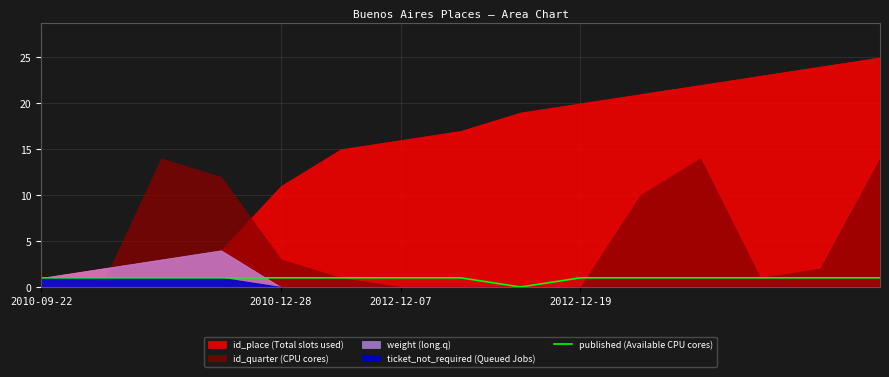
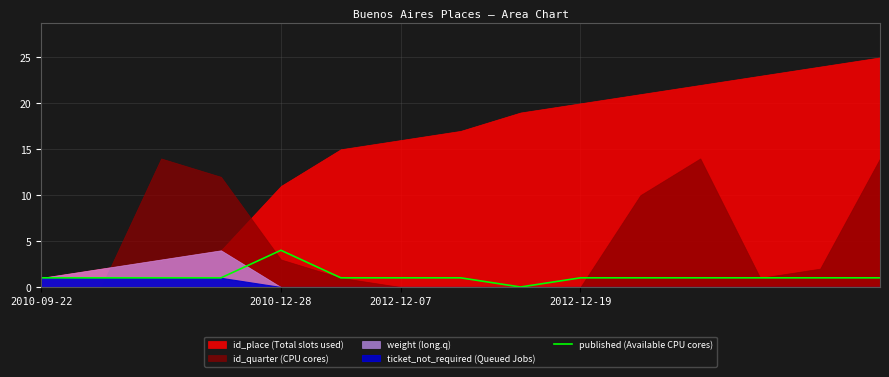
  {
    "published (Available CPU cores)": {
-     "2010-12-28": 1
+     "2010-12-28": 4
    },
    "id_place (Total slots used)": {
      "2010-12-28": 11
    },
    "id_quarter (CPU cores)": {
      "2010-12-28": 3
    }
  }
